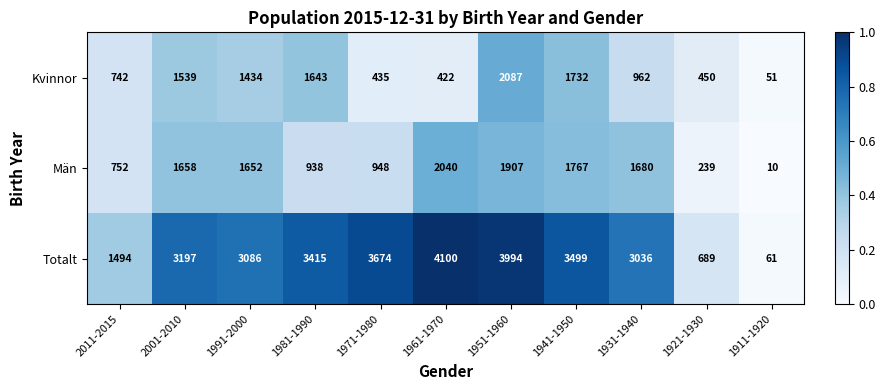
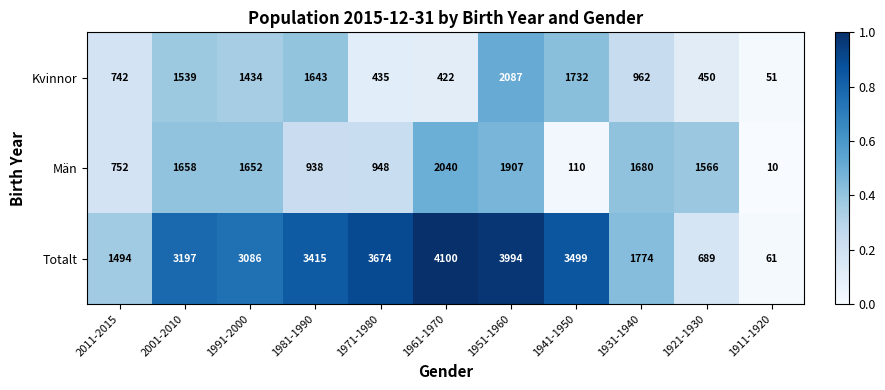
  {
    "Kvinnor": {
      "2011-2015": 742,
      "2001-2010": 1539,
      "1991-2000": 1434,
      "1981-1990": 1643,
      "1971-1980": 435,
      "1961-1970": 422,
      "1951-1960": 2087,
      "1941-1950": 1732,
      "1931-1940": 962,
      "1921-1930": 450,
      "1911-1920": 51
    },
    "Män": {
      "2011-2015": 752,
      "2001-2010": 1658,
      "1991-2000": 1652,
      "1981-1990": 938,
      "1971-1980": 948,
      "1961-1970": 2040,
      "1951-1960": 1907,
-     "1941-1950": 1767,
+     "1941-1950": 110,
      "1931-1940": 1680,
-     "1921-1930": 239,
+     "1921-1930": 1566,
      "1911-1920": 10
    },
    "Totalt": {
      "2011-2015": 1494,
      "2001-2010": 3197,
      "1991-2000": 3086,
      "1981-1990": 3415,
      "1971-1980": 3674,
      "1961-1970": 4100,
      "1951-1960": 3994,
      "1941-1950": 3499,
-     "1931-1940": 3036,
+     "1931-1940": 1774,
      "1921-1930": 689,
      "1911-1920": 61
    }
  }
